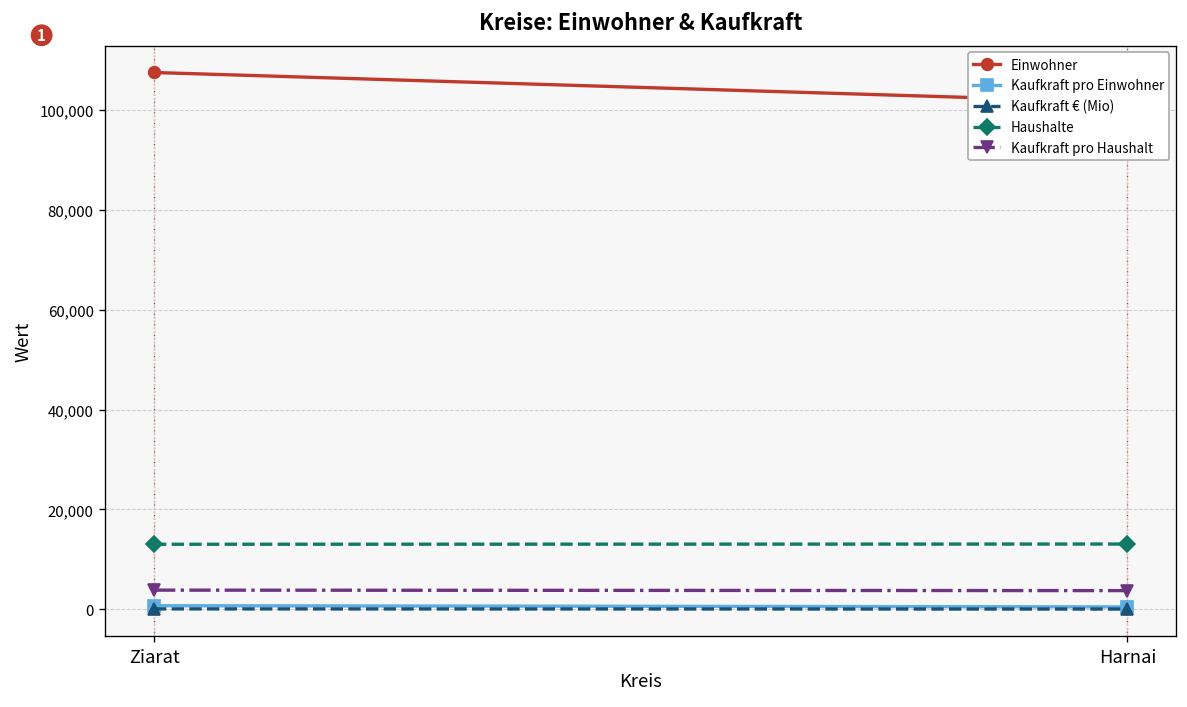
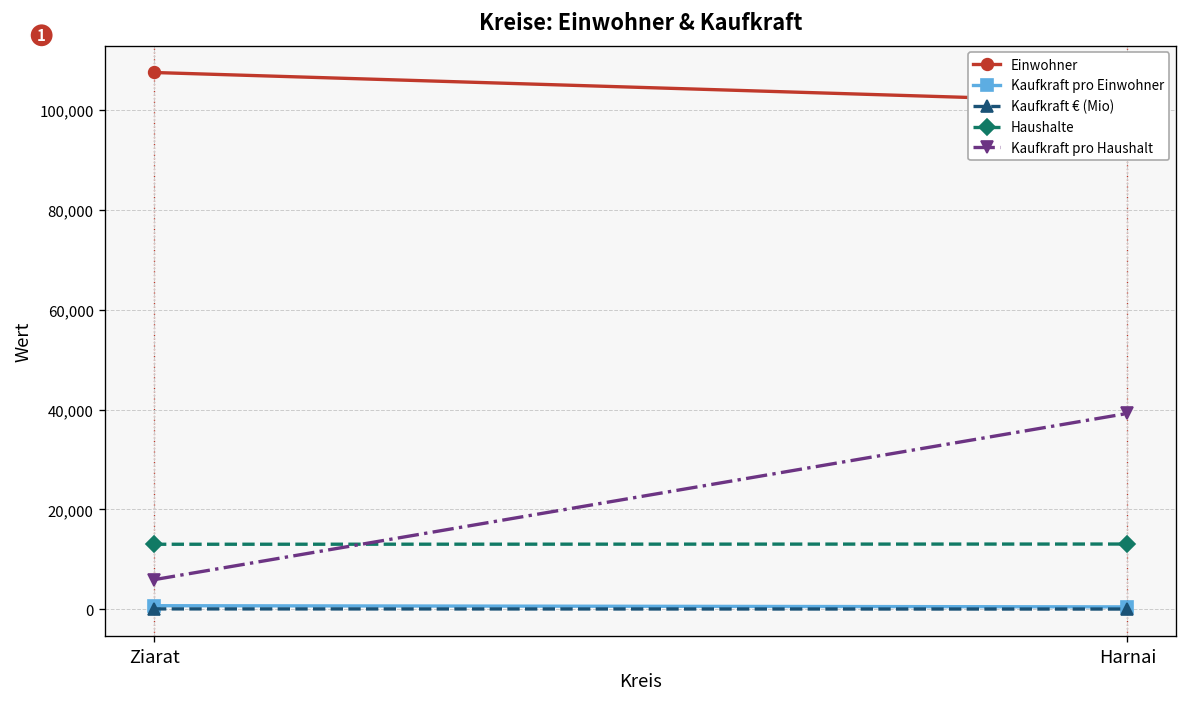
  {
    "Einwohner": {
      "Ziarat": "108,000"
    },
    "Kaufkraft pro Einwohner": {
      "Ziarat": "1,000"
    },
    "Kaufkraft pro Haushalt": {
-     "Ziarat": "4,000",
-     "Harnai": "4,000"
+     "Ziarat": "6,000",
+     "Harnai": "39,000"
    }
  }
